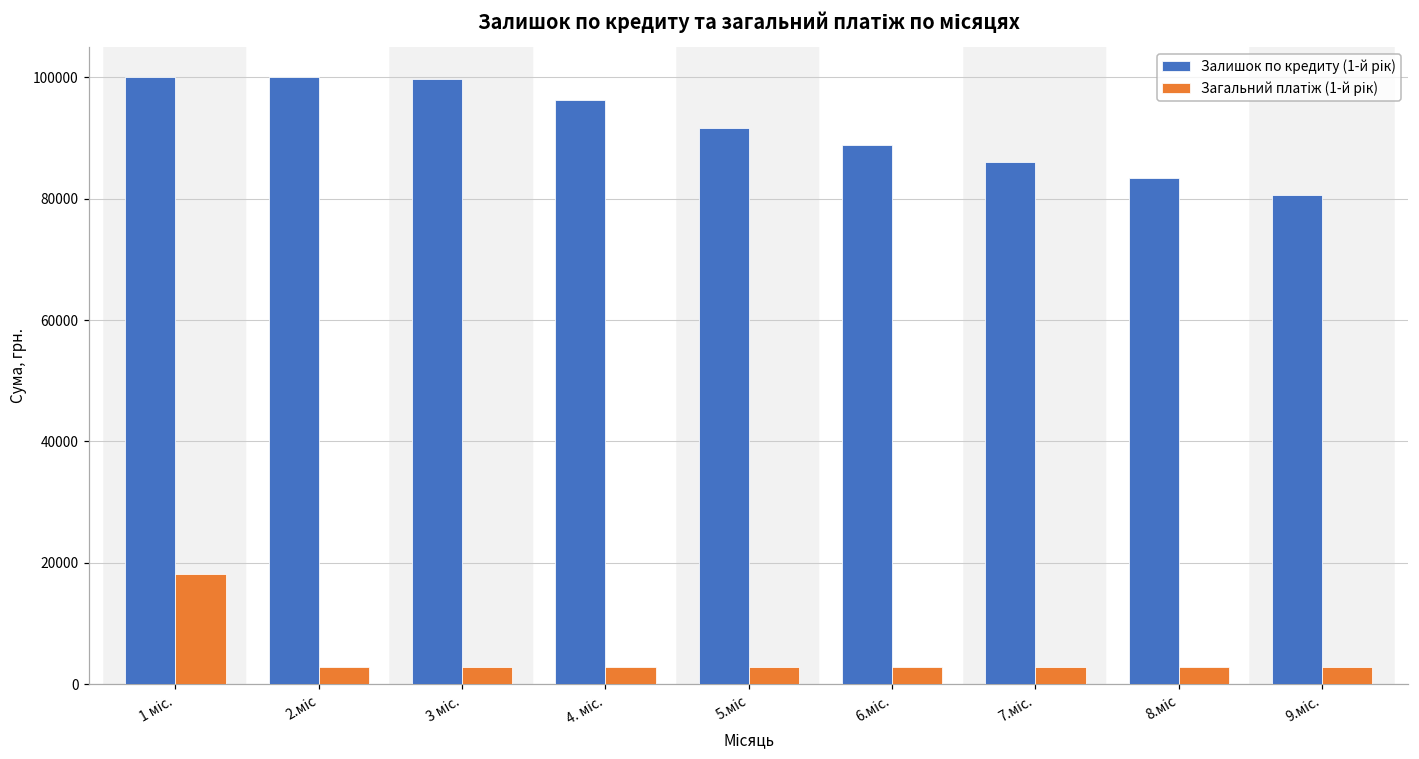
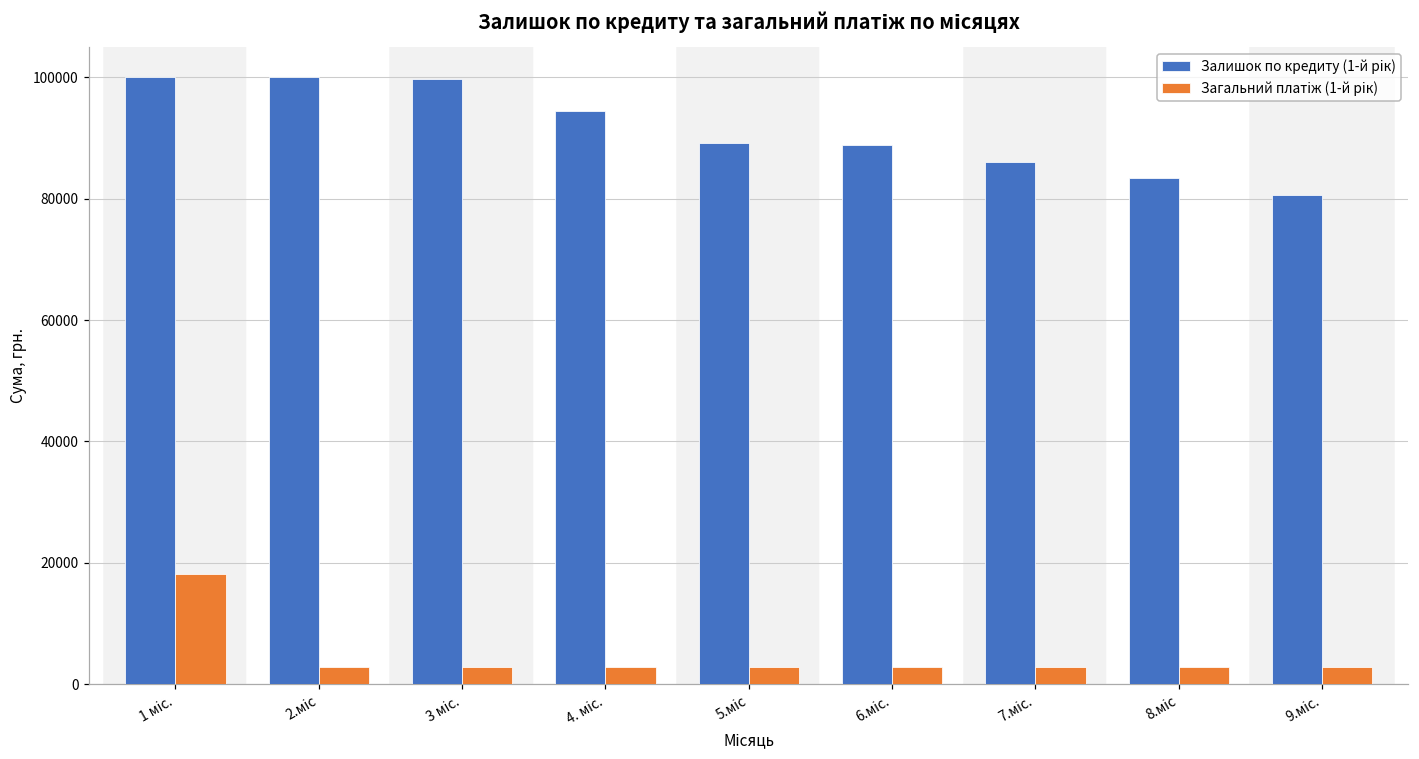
  {
    "Залишок по кредиту (1-й рік)": {
      "1 міс.": 100000,
      "2.міс": 100000,
      "3 міс.": 100000,
-     "4. міс.": 96000,
-     "5.міс": 92000,
+     "4. міс.": 94000,
+     "5.міс": 89000,
      "6.міс.": 89000,
      "7.міс.": 86000,
      "8.міс": 83000,
      "9.міс.": 81000
    },
    "Загальний платіж (1-й рік)": {
      "1 міс.": 18000,
      "2.міс": 3000,
      "3 міс.": 3000,
      "4. міс.": 3000,
      "5.міс": 3000,
      "6.міс.": 3000,
      "7.міс.": 3000,
      "8.міс": 3000,
      "9.міс.": 3000
    }
  }
